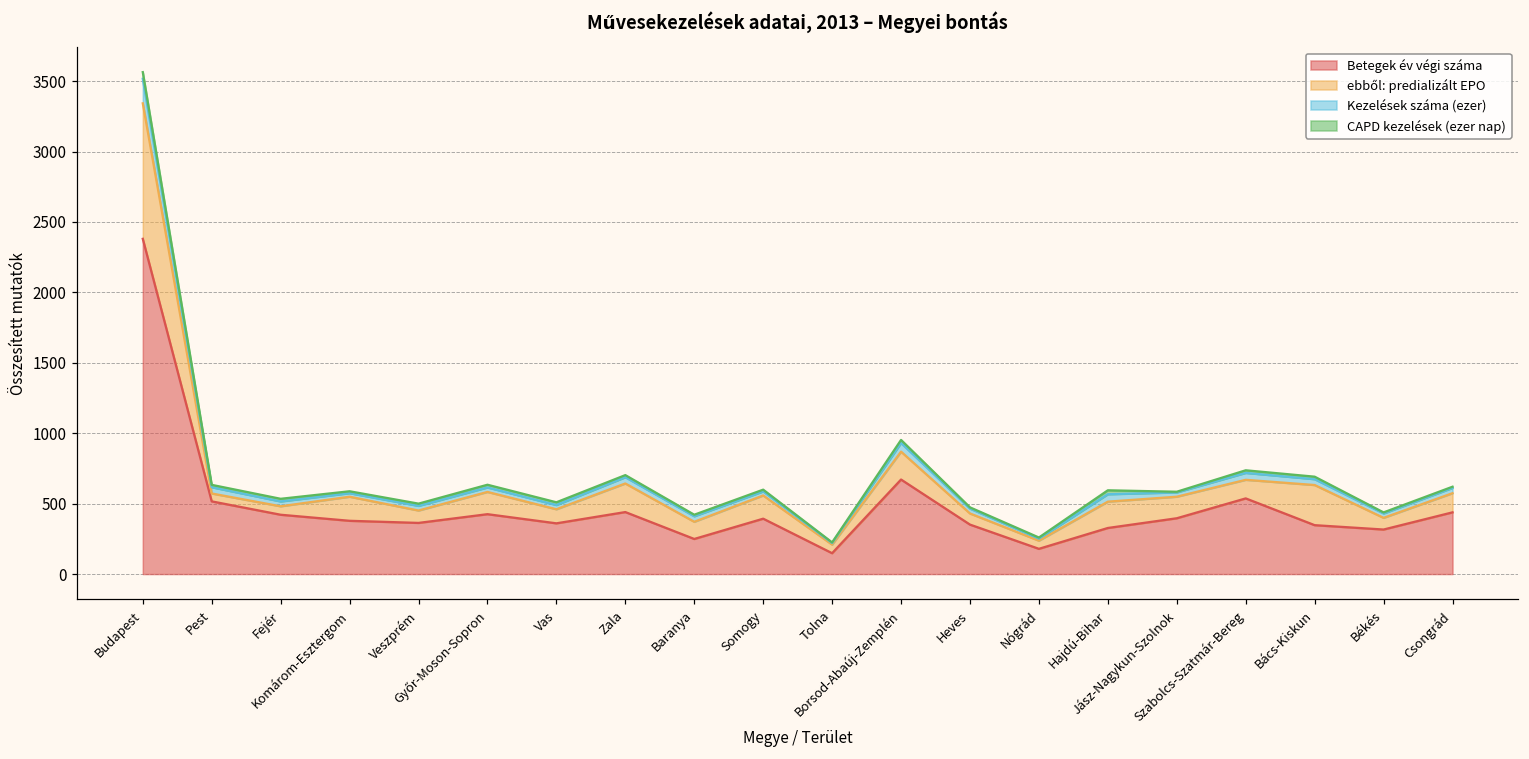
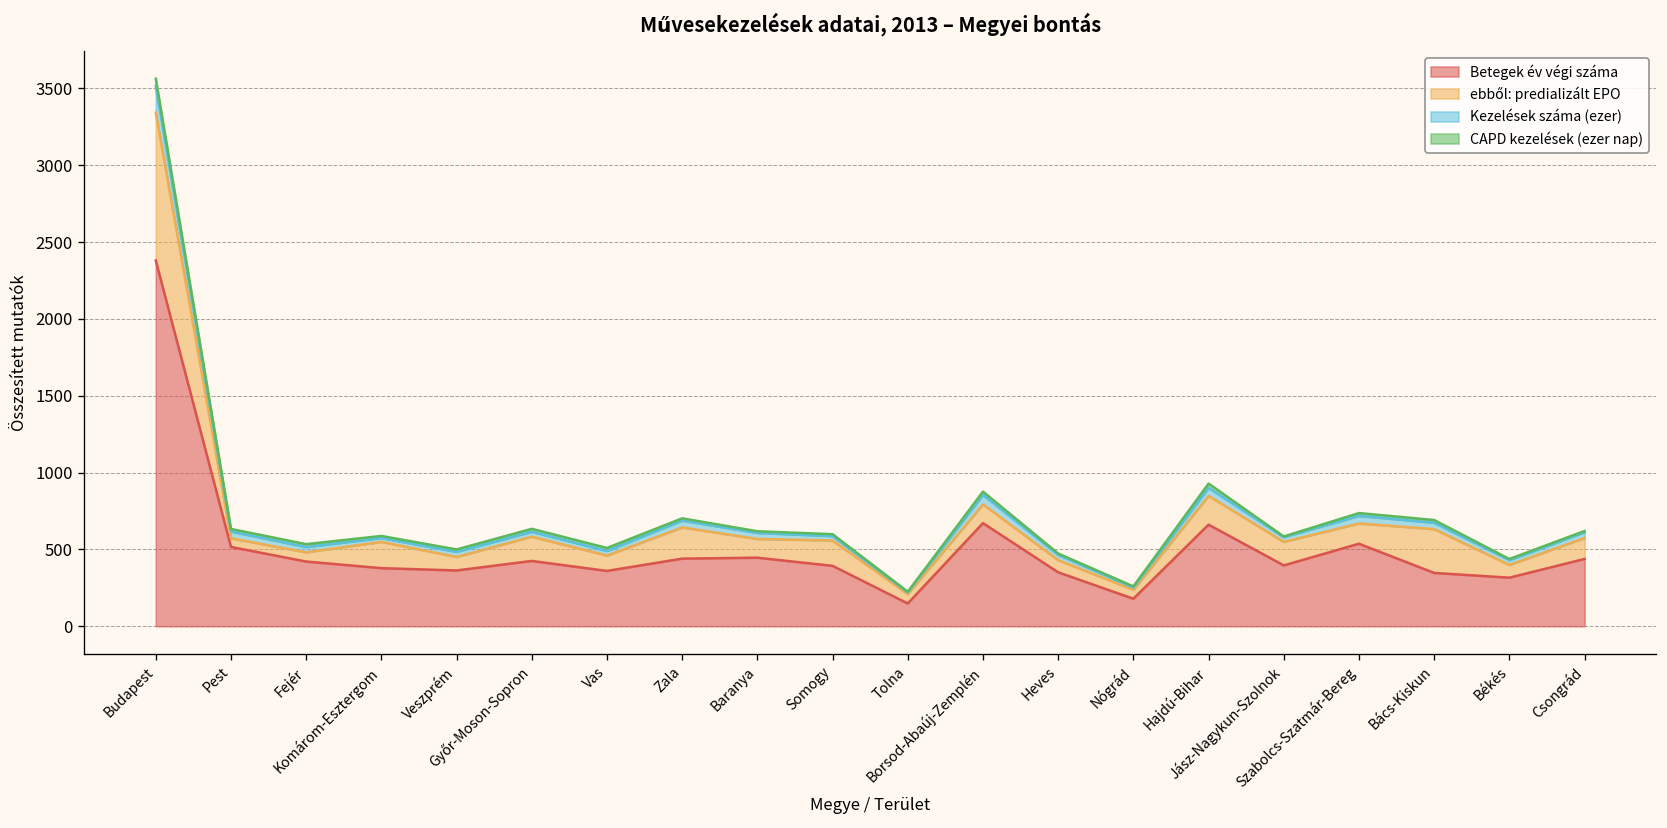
  {
    "Betegek év végi száma": {
      "Budapest": 2380,
      "Pest": 520,
      "Fejér": 420,
      "Komárom-Esztergom": 380,
      "Veszprém": 360,
      "Győr-Moson-Sopron": 430,
      "Vas": 360,
      "Zala": 440,
-     "Baranya": 250,
+     "Baranya": 450,
      "Somogy": 390,
      "Tolna": 150,
      "Borsod-Abaúj-Zemplén": 670,
      "Heves": 350,
      "Nógrád": 180,
-     "Hajdú-Bihar": 330,
+     "Hajdú-Bihar": 660,
      "Jász-Nagykun-Szolnok": 400,
      "Szabolcs-Szatmár-Bereg": 540,
      "Bács-Kiskun": 350,
      "Békés": 320,
      "Csongrád": 440
    },
    "ebből: predializált EPO": {
      "Budapest": 960,
      "Pest": 60,
      "Fejér": 60,
      "Komárom-Esztergom": 170,
      "Veszprém": 90,
      "Győr-Moson-Sopron": 160,
      "Vas": 100,
      "Zala": 200,
      "Baranya": 120,
      "Somogy": 170,
-     "Borsod-Abaúj-Zemplén": 200,
+     "Borsod-Abaúj-Zemplén": 120,
      "Heves": 80,
      "Hajdú-Bihar": 190,
      "Jász-Nagykun-Szolnok": 150,
      "Szabolcs-Szatmár-Bereg": 130,
      "Bács-Kiskun": 290,
      "Békés": 80,
      "Csongrád": 140
    },
    "Kezelések száma (ezer)": {
      "Budapest": 170,
      "Borsod-Abaúj-Zemplén": 60,
      "Hajdú-Bihar": 50
    },
    "CAPD kezelések (ezer nap)": {
      "Budapest": 50,
      "Borsod-Abaúj-Zemplén": 20,
      "Hajdú-Bihar": 30
    }
  }
